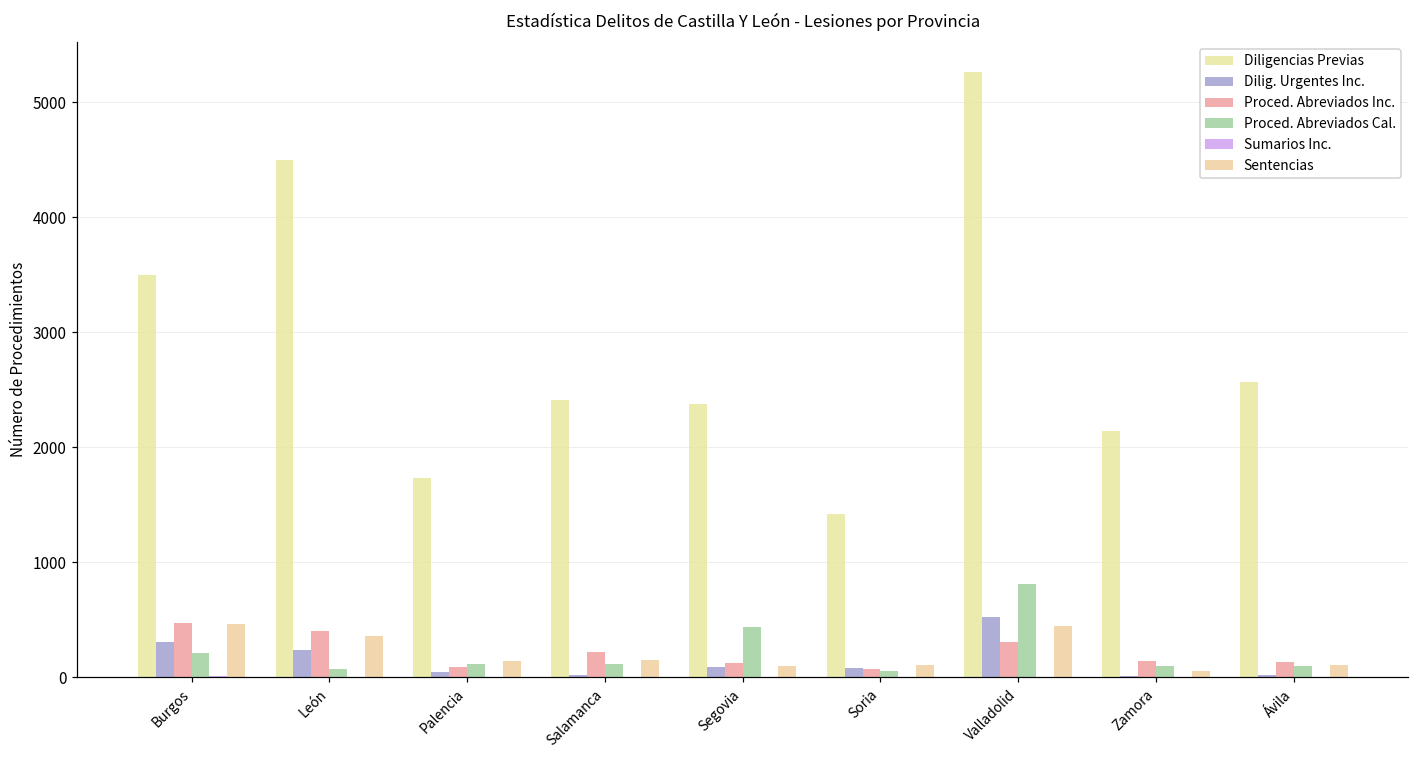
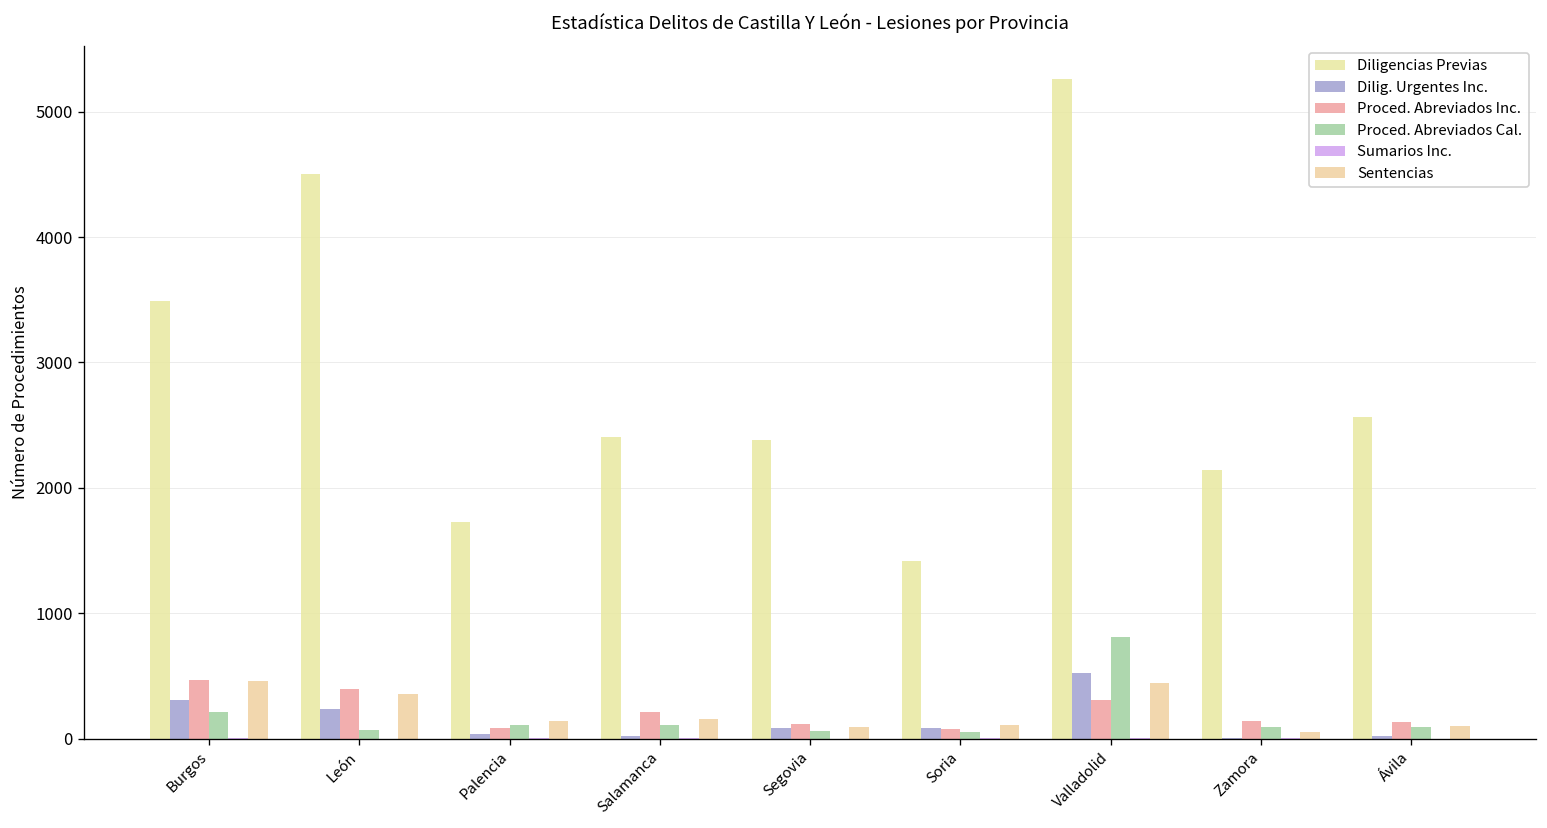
  {
    "Proced. Abreviados Cal.": {
      "Burgos": 210,
      "León": 70,
      "Palencia": 110,
      "Salamanca": 110,
-     "Segovia": 440,
+     "Segovia": 60,
      "Soria": 50,
      "Valladolid": 810,
      "Zamora": 100,
      "Ávila": 100
    }
  }
